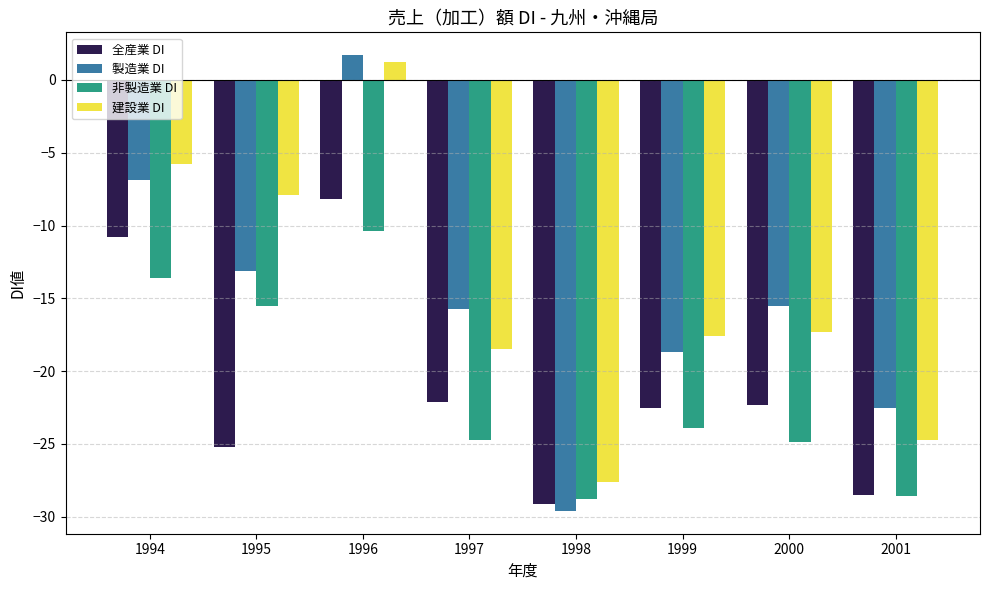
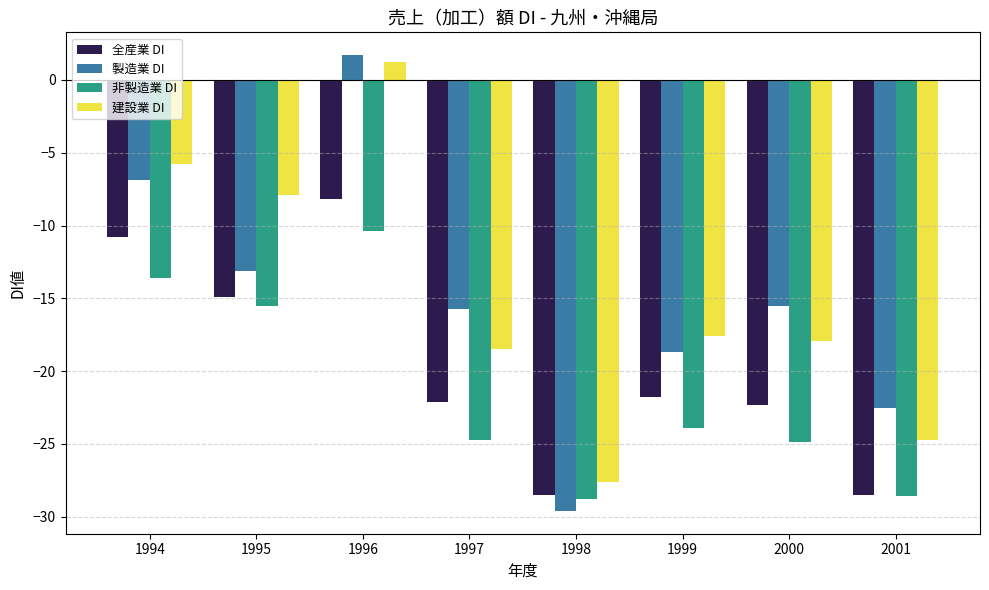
  {
    "全産業 DI": {
      "1994": -10.8,
-     "1995": -25.2,
+     "1995": -14.9,
      "1996": -8.2,
      "1997": -22.1,
-     "1998": -29.1,
-     "1999": -22.5,
+     "1998": -28.5,
+     "1999": -21.8,
      "2000": -22.3,
      "2001": -28.5
    },
    "建設業 DI": {
      "1994": -5.8,
      "1995": -7.9,
      "1996": 1.2,
      "1997": -18.5,
      "1998": -27.6,
      "1999": -17.6,
-     "2000": -17.3,
+     "2000": -17.9,
      "2001": -24.7
    }
  }
